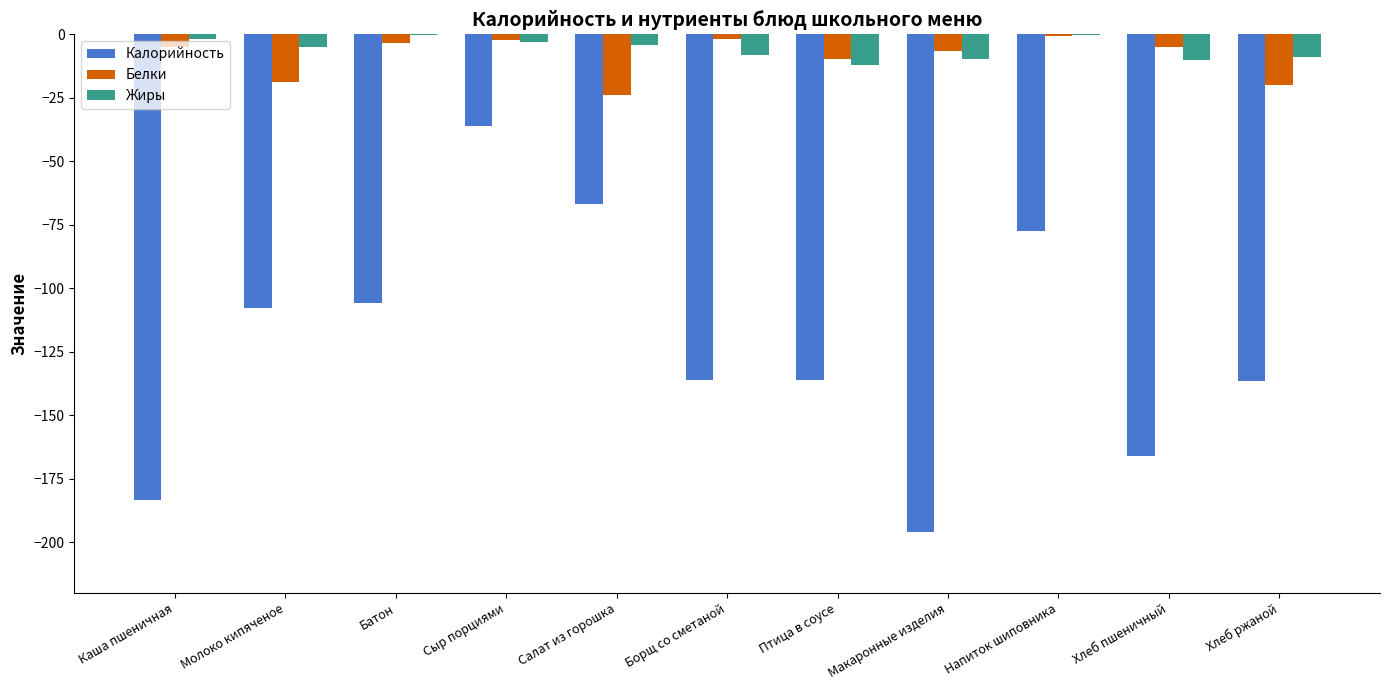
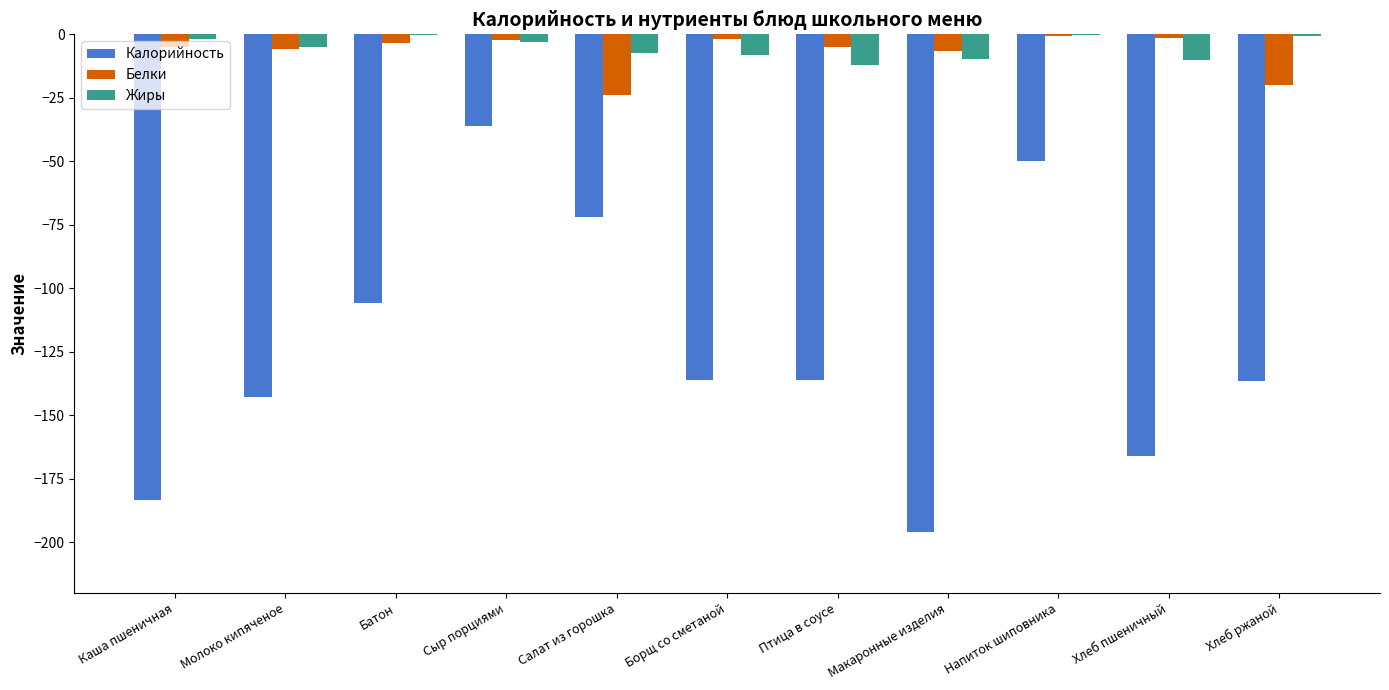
  {
    "Калорийность": {
      "Каша пшеничная": -184,
-     "Молоко кипяченое": -108,
+     "Молоко кипяченое": -143,
      "Батон": -106,
      "Сыр порциями": -36,
-     "Салат из горошка": -67,
+     "Салат из горошка": -72,
      "Борщ со сметаной": -136,
      "Птица в соусе": -136,
      "Макаронные изделия": -196,
-     "Напиток шиповника": -77,
+     "Напиток шиповника": -50,
      "Хлеб пшеничный": -166,
      "Хлеб ржаной": -137
    },
    "Белки": {
-     "Молоко кипяченое": -19,
+     "Молоко кипяченое": -6,
      "Батон": -3,
      "Сыр порциями": -2,
      "Салат из горошка": -24,
      "Борщ со сметаной": -2,
-     "Птица в соусе": -10,
+     "Птица в соусе": -5,
      "Макаронные изделия": -6,
-     "Хлеб пшеничный": -5,
+     "Хлеб пшеничный": -2,
      "Хлеб ржаной": -20
    },
    "Жиры": {
      "Каша пшеничная": -2,
      "Молоко кипяченое": -5,
      "Сыр порциями": -3,
-     "Салат из горошка": -4,
+     "Салат из горошка": -8,
      "Борщ со сметаной": -8,
      "Птица в соусе": -12,
      "Макаронные изделия": -10,
      "Хлеб пшеничный": -10,
-     "Хлеб ржаной": -9
+     "Хлеб ржаной": -1
    }
  }
